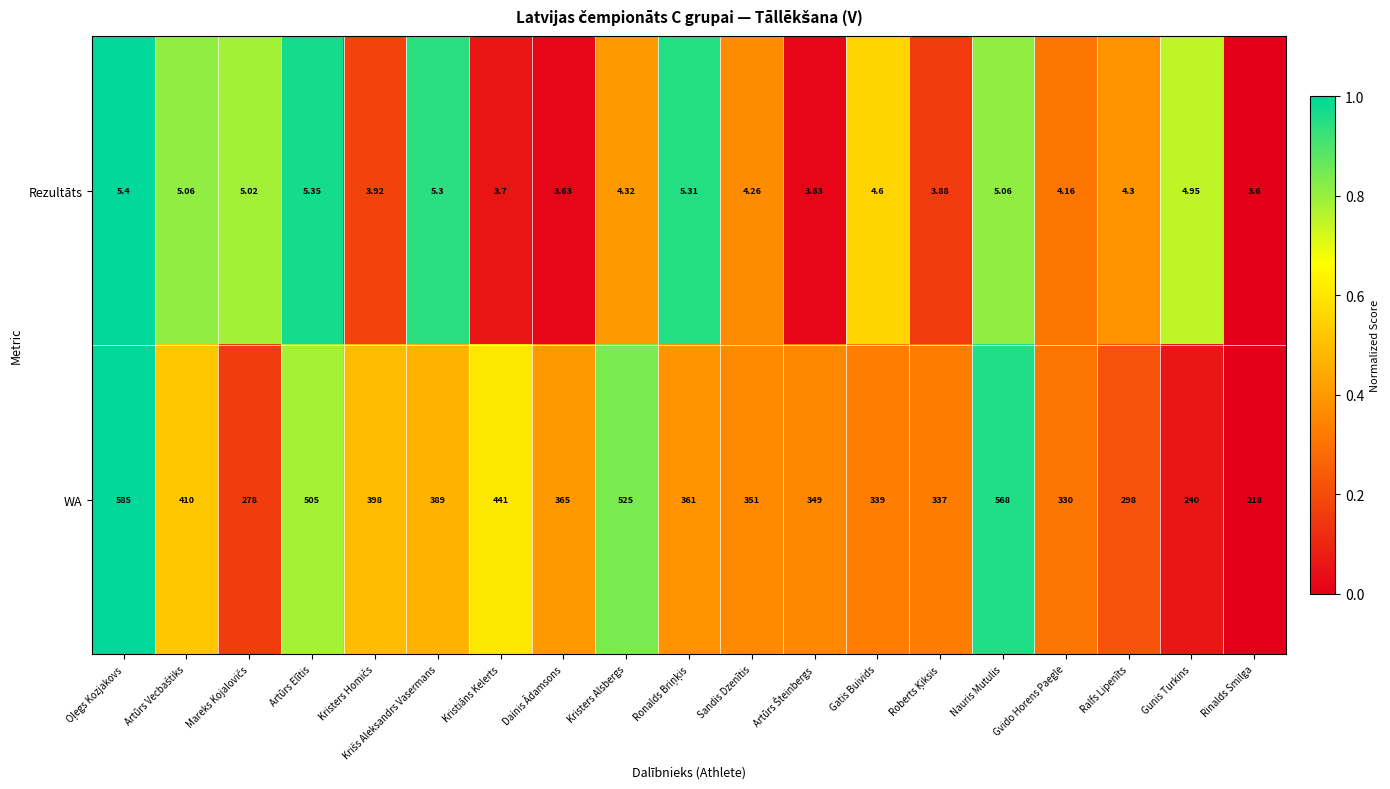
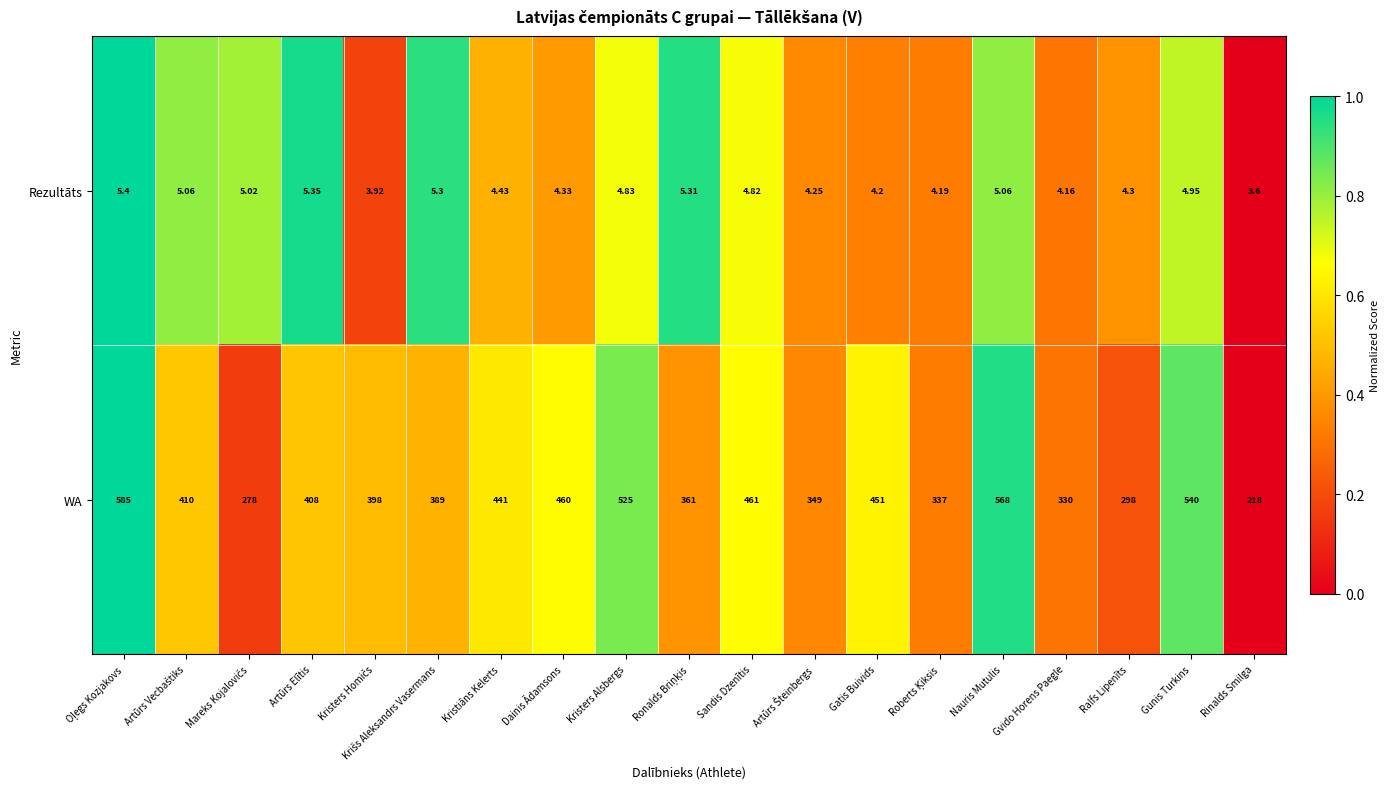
  {
    "Rezultāts": {
      "Oļegs Kozjakovs": 5.4,
      "Artūrs Vecbaštiks": 5.06,
      "Mareks Kojalovičs": 5.02,
      "Artūrs Elītis": 5.35,
      "Kristers Homičs": 3.92,
      "Krišs Aleksandrs Vasermans": 5.3,
-     "Kristiāns Kelerts": 3.7,
-     "Dainis Ādamsons": 3.63,
-     "Kristers Alsbergs": 4.32,
+     "Kristiāns Kelerts": 4.43,
+     "Dainis Ādamsons": 4.33,
+     "Kristers Alsbergs": 4.83,
      "Ronalds Briņķis": 5.31,
-     "Sandis Dzenītis": 4.26,
-     "Artūrs Šteinbergs": 3.63,
-     "Gatis Buivids": 4.6,
-     "Roberts Ķiksis": 3.88,
+     "Sandis Dzenītis": 4.82,
+     "Artūrs Šteinbergs": 4.25,
+     "Gatis Buivids": 4.2,
+     "Roberts Ķiksis": 4.19,
      "Nauris Mutulis": 5.06,
      "Gvido Horens Paegle": 4.16,
      "Ralfs Lipenīts": 4.3,
      "Gunis Turkins": 4.95,
      "Rinalds Smilga": 3.6
    },
    "WA": {
      "Oļegs Kozjakovs": 585,
      "Artūrs Vecbaštiks": 410,
      "Mareks Kojalovičs": 278,
-     "Artūrs Elītis": 505,
+     "Artūrs Elītis": 408,
      "Kristers Homičs": 398,
      "Krišs Aleksandrs Vasermans": 389,
      "Kristiāns Kelerts": 441,
-     "Dainis Ādamsons": 365,
+     "Dainis Ādamsons": 460,
      "Kristers Alsbergs": 525,
      "Ronalds Briņķis": 361,
-     "Sandis Dzenītis": 351,
+     "Sandis Dzenītis": 461,
      "Artūrs Šteinbergs": 349,
-     "Gatis Buivids": 339,
+     "Gatis Buivids": 451,
      "Roberts Ķiksis": 337,
      "Nauris Mutulis": 568,
      "Gvido Horens Paegle": 330,
      "Ralfs Lipenīts": 298,
-     "Gunis Turkins": 240,
+     "Gunis Turkins": 540,
      "Rinalds Smilga": 218
    }
  }
